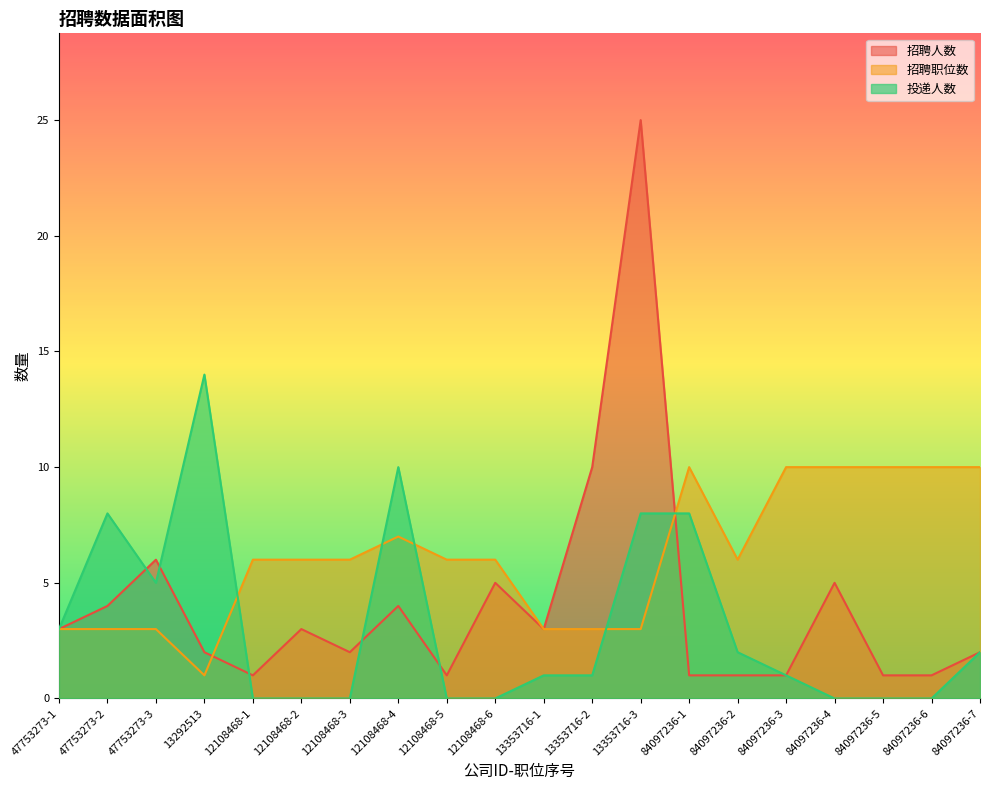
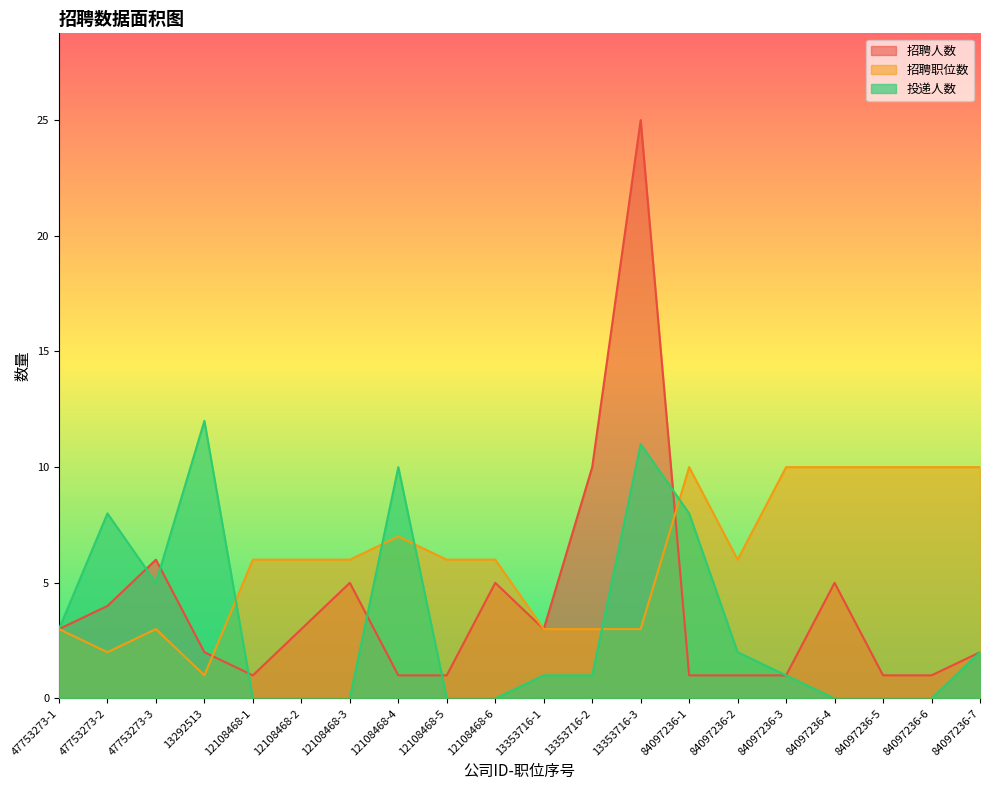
  {
    "招聘人数": {
      "47753273-2": 4,
      "47753273-3": 6,
      "13292513": 2,
      "12108468-1": 1,
      "12108468-2": 3,
-     "12108468-3": 2,
-     "12108468-4": 4,
+     "12108468-3": 5,
+     "12108468-4": 1,
      "12108468-5": 1,
      "12108468-6": 5,
      "13353716-2": 10,
      "13353716-3": 25,
      "84097236-1": 1,
      "84097236-2": 1,
      "84097236-4": 5,
      "84097236-5": 1,
      "84097236-6": 1
    },
    "招聘职位数": {
-     "47753273-2": 3,
+     "47753273-2": 2,
      "47753273-3": 3,
      "13292513": 1,
      "12108468-1": 6,
      "12108468-2": 6,
      "12108468-3": 6,
      "12108468-4": 7,
      "12108468-5": 6,
      "12108468-6": 6,
      "13353716-2": 3,
      "13353716-3": 3,
      "84097236-1": 10,
      "84097236-2": 6,
      "84097236-3": 10,
      "84097236-4": 10,
      "84097236-5": 10,
      "84097236-6": 10,
      "84097236-7": 10
    },
    "投递人数": {
      "47753273-2": 8,
      "47753273-3": 5,
-     "13292513": 14,
+     "13292513": 12,
      "12108468-1": 0,
      "12108468-2": 0,
      "12108468-3": 0,
      "12108468-4": 10,
      "12108468-5": 0,
      "12108468-6": 0,
      "13353716-1": 1,
      "13353716-2": 1,
-     "13353716-3": 8,
+     "13353716-3": 11,
      "84097236-1": 8,
      "84097236-2": 2,
      "84097236-4": 0,
      "84097236-5": 0,
      "84097236-6": 0
    }
  }
